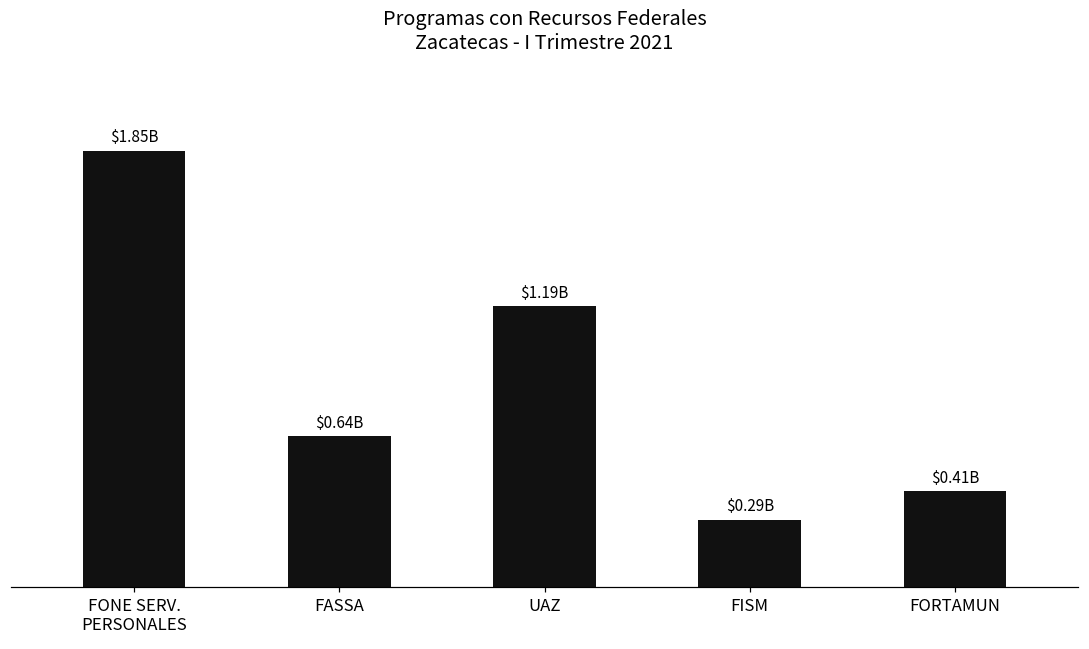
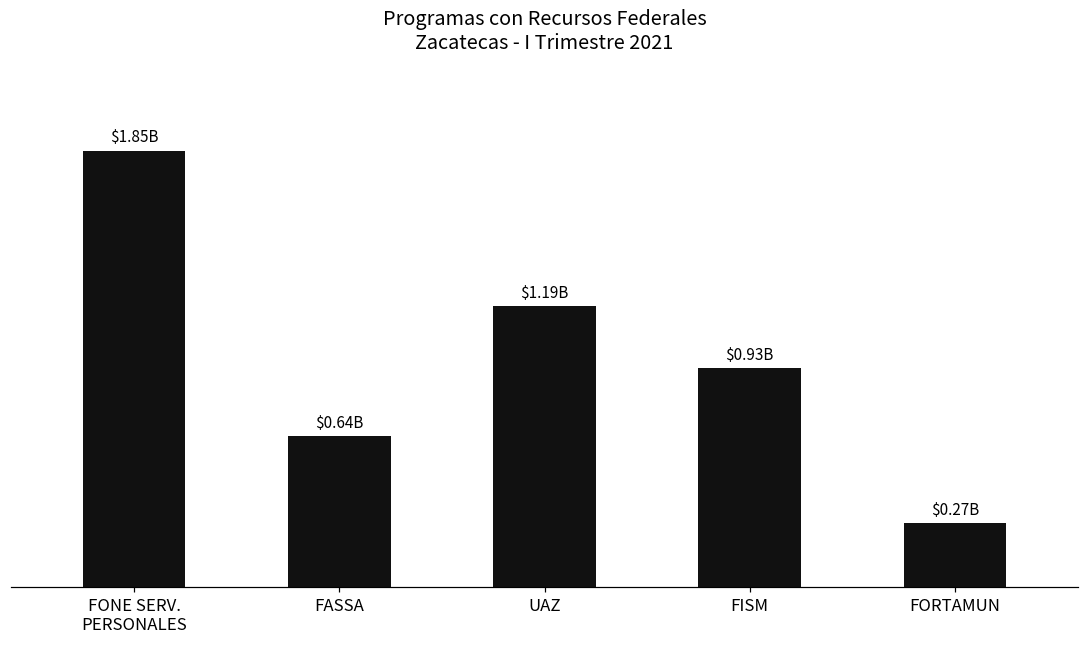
  {
    "FONE SERV. PERSONALES": "$1.85B",
    "FASSA": "$0.64B",
    "UAZ": "$1.19B",
-   "FISM": "$0.29B",
-   "FORTAMUN": "$0.41B"
+   "FISM": "$0.93B",
+   "FORTAMUN": "$0.27B"
  }
